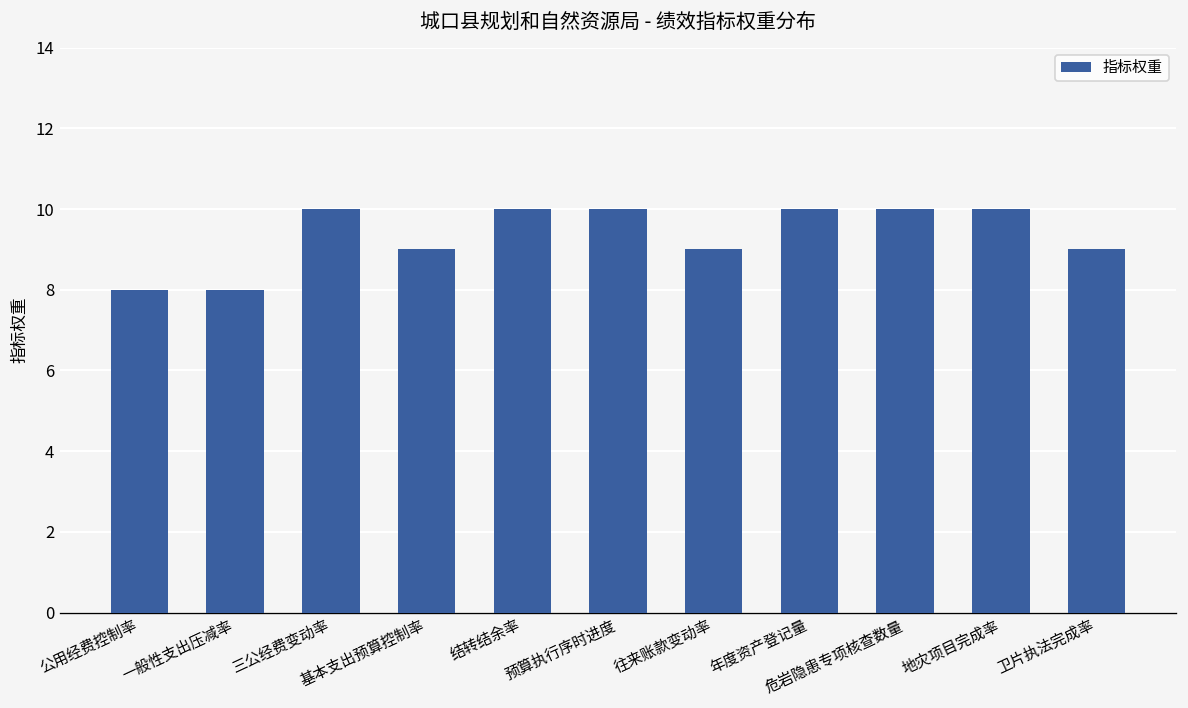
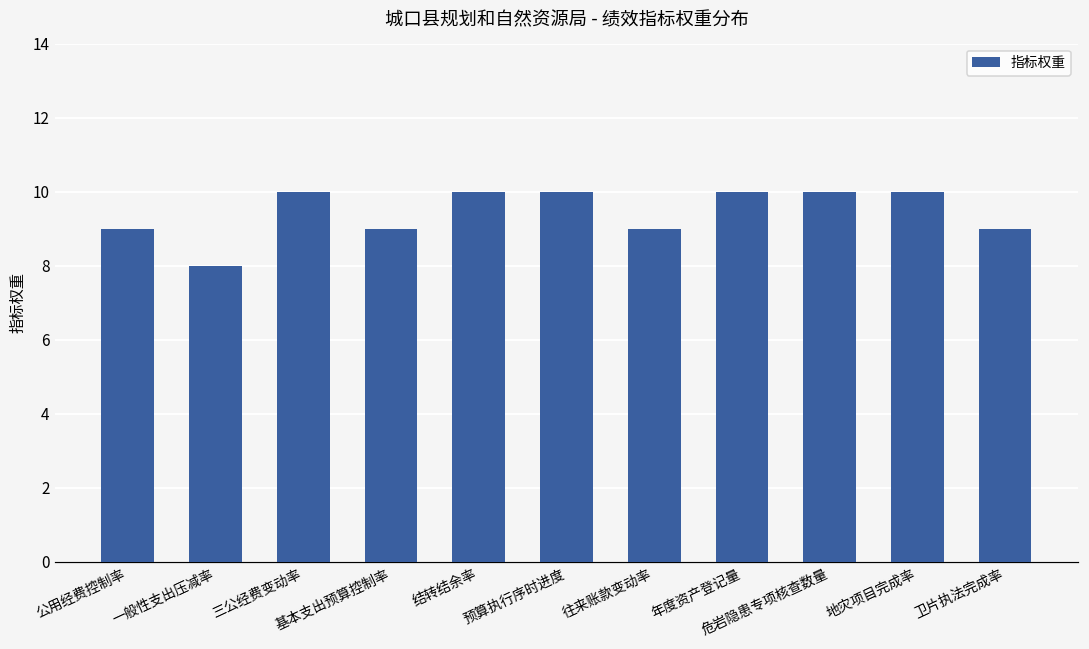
  {
-   "公用经费控制率": 8,
+   "公用经费控制率": 9,
    "一般性支出压减率": 8,
    "三公经费变动率": 10,
    "基本支出预算控制率": 9,
    "结转结余率": 10,
    "预算执行序时进度": 10,
    "往来账款变动率": 9,
    "年度资产登记量": 10,
    "危岩隐患专项核查数量": 10,
    "地灾项目完成率": 10,
    "卫片执法完成率": 9
  }
